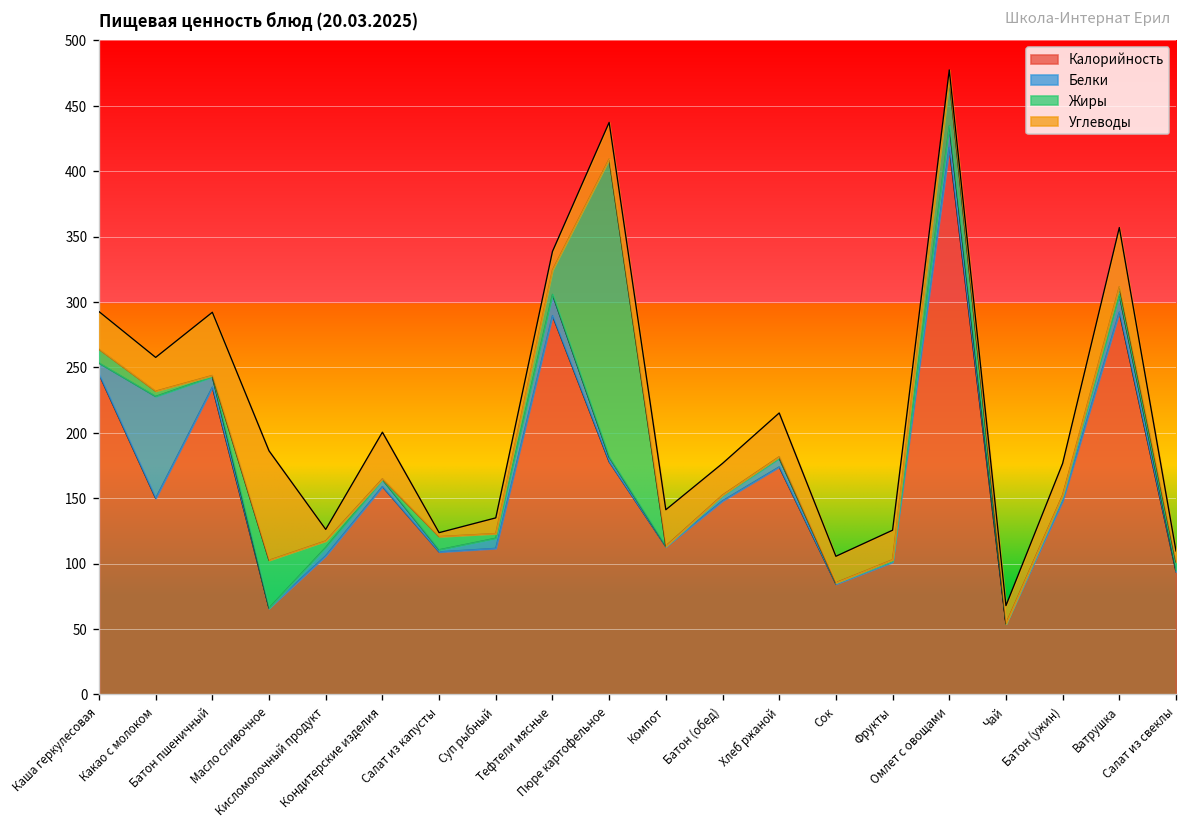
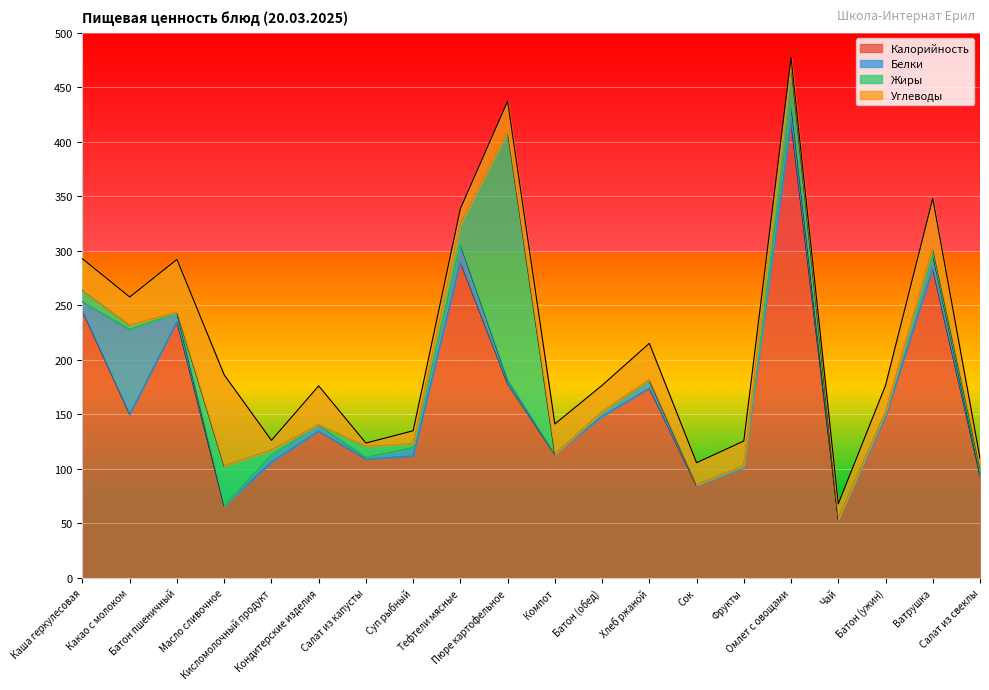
  {
    "Калорийность": {
      "Каша геркулесовая": 245,
      "Какао с молоком": 150,
      "Батон пшеничный": 235,
      "Кисломолочный продукт": 106,
-     "Кондитерские изделия": 159,
+     "Кондитерские изделия": 135,
      "Суп рыбный": 112,
      "Тефтели мясные": 290,
      "Пюре картофельное": 178,
      "Батон (обед)": 148,
      "Хлеб ржаной": 174,
      "Омлет с овощами": 418,
      "Батон (ужин)": 148,
-     "Ватрушка": 292
+     "Ватрушка": 284
    },
    "Белки": {
      "Каша геркулесовая": 9,
      "Какао с молоком": 78,
      "Кисломолочный продукт": 6,
      "Суп рыбный": 8,
      "Тефтели мясные": 16,
      "Пюре картофельное": 3,
      "Омлет с овощами": 16,
      "Ватрушка": 13
    },
    "Жиры": {
      "Каша геркулесовая": 11,
      "Какао с молоком": 4,
      "Масло сливочное": 37,
      "Кисломолочный продукт": 5,
      "Салат из капусты": 10,
      "Суп рыбный": 4,
      "Тефтели мясные": 19,
      "Пюре картофельное": 228,
      "Омлет с овощами": 36,
      "Ватрушка": 6,
      "Салат из свеклы": 6
    },
    "Углеводы": {
      "Каша геркулесовая": 29,
      "Какао с молоком": 26,
      "Батон пшеничный": 48,
      "Масло сливочное": 84,
      "Кисломолочный продукт": 9,
      "Кондитерские изделия": 36,
      "Салат из капусты": 3,
      "Суп рыбный": 12,
      "Тефтели мясные": 14,
      "Пюре картофельное": 28,
      "Компот": 28,
      "Батон (обед)": 24,
      "Хлеб ржаной": 33,
      "Сок": 20,
      "Фрукты": 23,
      "Омлет с овощами": 7,
      "Чай": 14,
      "Батон (ужин)": 24,
      "Ватрушка": 45,
      "Салат из свеклы": 8
    }
  }
